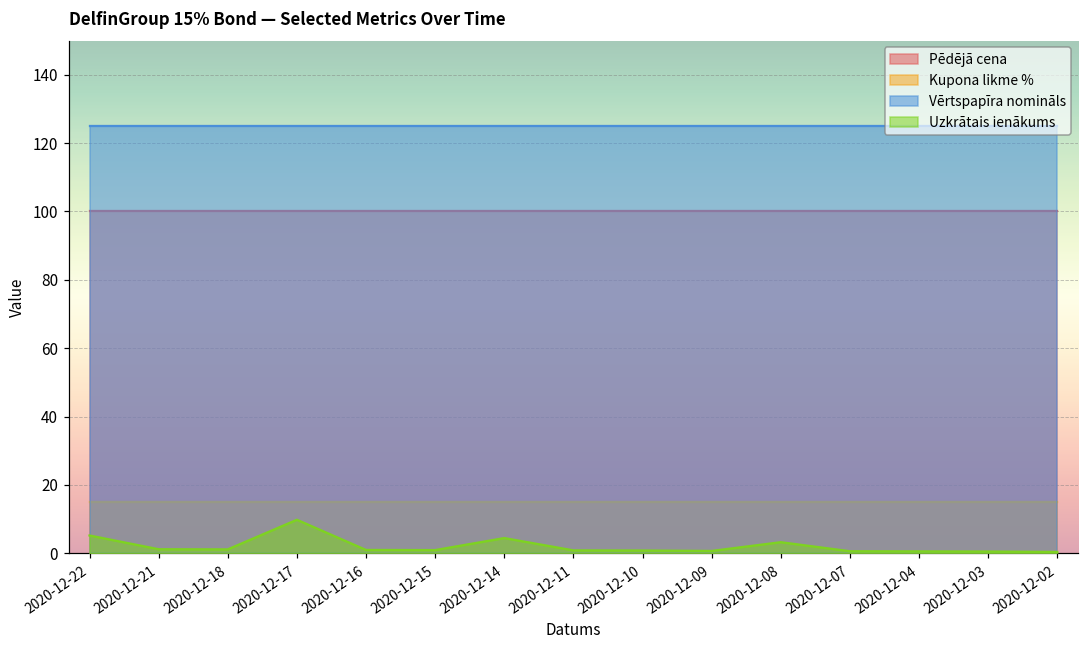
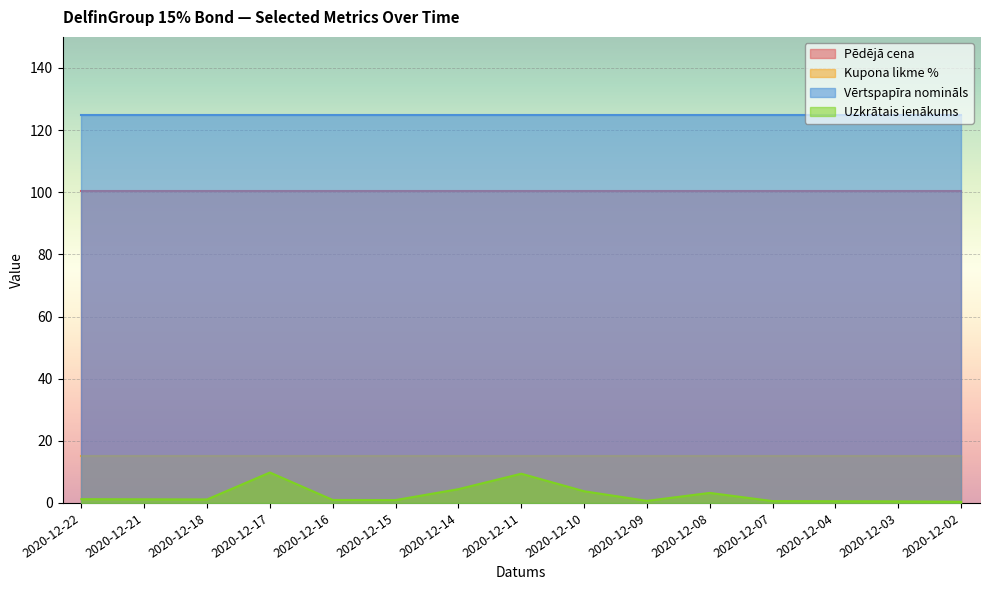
  {
    "Pēdējā cena": {
      "2020-12-22": 100,
      "2020-12-21": 100,
      "2020-12-18": 100,
      "2020-12-17": 100,
      "2020-12-16": 100,
      "2020-12-15": 100,
      "2020-12-14": 100,
      "2020-12-11": 100,
      "2020-12-10": 100,
      "2020-12-09": 100,
      "2020-12-08": 100,
      "2020-12-07": 100,
      "2020-12-04": 100,
      "2020-12-03": 100,
      "2020-12-02": 100
    },
    "Kupona likme %": {
      "2020-12-22": 15,
      "2020-12-21": 15,
      "2020-12-18": 15,
      "2020-12-17": 15,
      "2020-12-16": 15,
      "2020-12-15": 15,
      "2020-12-14": 15,
      "2020-12-11": 15,
      "2020-12-10": 15,
      "2020-12-09": 15,
      "2020-12-08": 15,
      "2020-12-07": 15,
      "2020-12-04": 15,
      "2020-12-03": 15,
      "2020-12-02": 15
    },
    "Vērtspapīra nomināls": {
      "2020-12-22": 125,
      "2020-12-21": 125,
      "2020-12-18": 125,
      "2020-12-17": 125,
      "2020-12-16": 125,
      "2020-12-15": 125,
      "2020-12-14": 125,
      "2020-12-11": 125,
      "2020-12-10": 125,
      "2020-12-09": 125,
      "2020-12-08": 125,
      "2020-12-07": 125
    },
    "Uzkrātais ienākums": {
-     "2020-12-22": 5,
+     "2020-12-22": 1,
      "2020-12-21": 1,
      "2020-12-18": 1,
      "2020-12-17": 10,
      "2020-12-16": 1,
      "2020-12-15": 1,
      "2020-12-14": 4,
-     "2020-12-11": 1,
-     "2020-12-10": 1,
+     "2020-12-11": 9,
+     "2020-12-10": 4,
      "2020-12-09": 1,
      "2020-12-08": 3,
      "2020-12-07": 1,
      "2020-12-04": 1,
      "2020-12-03": 1,
      "2020-12-02": 0
    }
  }
